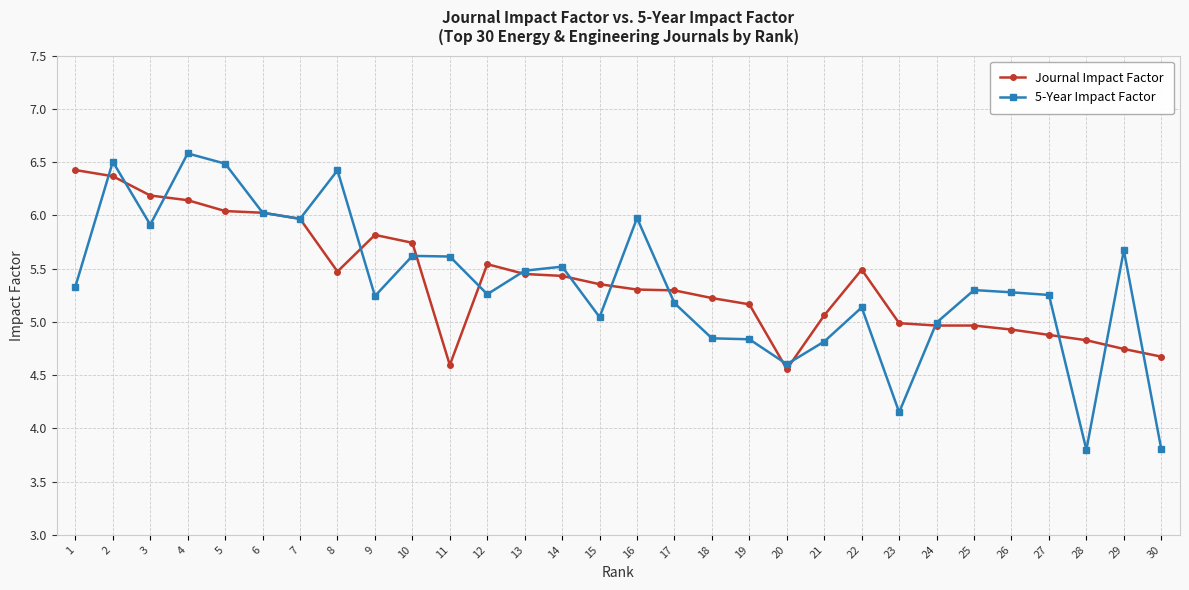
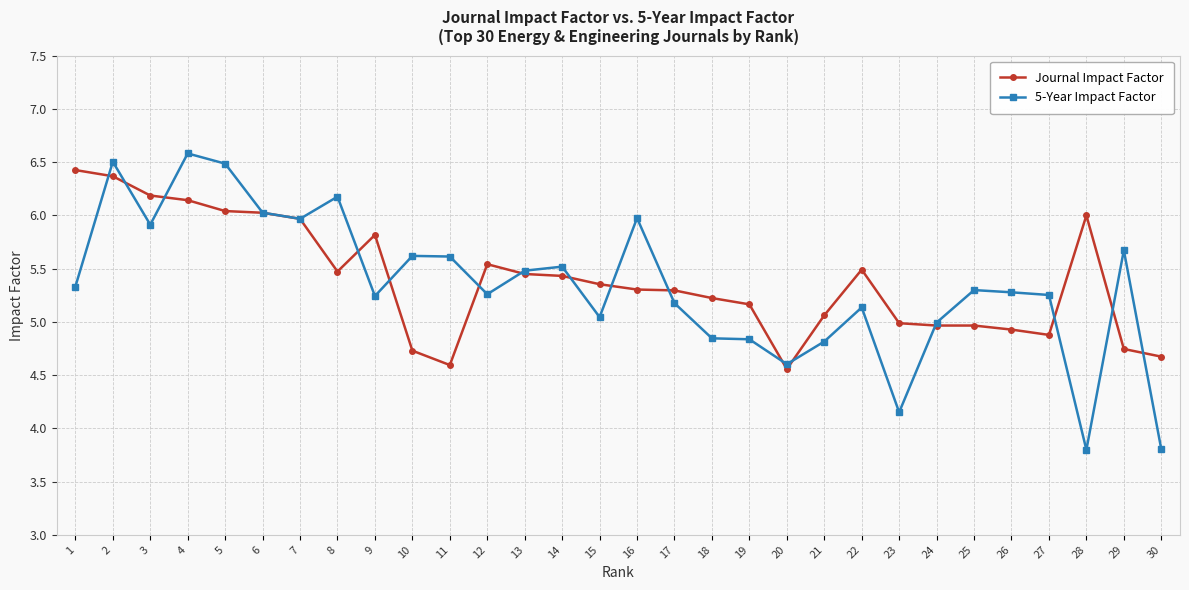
  {
    "Journal Impact Factor": {
      "1": 6.43,
      "2": 6.37,
      "3": 6.19,
      "4": 6.14,
      "5": 6.04,
      "8": 5.47,
      "9": 5.82,
-     "10": 5.74,
+     "10": 4.73,
      "11": 4.59,
      "12": 5.54,
      "13": 5.45,
      "14": 5.43,
      "15": 5.35,
      "16": 5.30,
      "17": 5.30,
      "18": 5.22,
      "19": 5.16,
      "20": 4.56,
      "21": 5.06,
      "22": 5.49,
      "23": 4.99,
      "24": 4.97,
      "25": 4.97,
      "26": 4.93,
      "27": 4.88,
-     "28": 4.83,
+     "28": 6.00,
      "29": 4.75,
      "30": 4.67
    },
    "5-Year Impact Factor": {
      "1": 5.33,
      "2": 6.50,
      "3": 5.91,
      "4": 6.58,
      "5": 6.49,
-     "8": 6.42,
+     "8": 6.18,
      "9": 5.24,
      "10": 5.62,
      "11": 5.61,
      "12": 5.26,
      "13": 5.48,
      "14": 5.52,
      "15": 5.04,
      "16": 5.97,
      "17": 5.18,
      "18": 4.85,
      "19": 4.84,
      "20": 4.60,
      "21": 4.82,
      "22": 5.14,
      "23": 4.15,
      "24": 4.99,
      "25": 5.30,
      "26": 5.28,
      "27": 5.25,
      "28": 3.80,
      "29": 5.67,
      "30": 3.80
    }
  }
